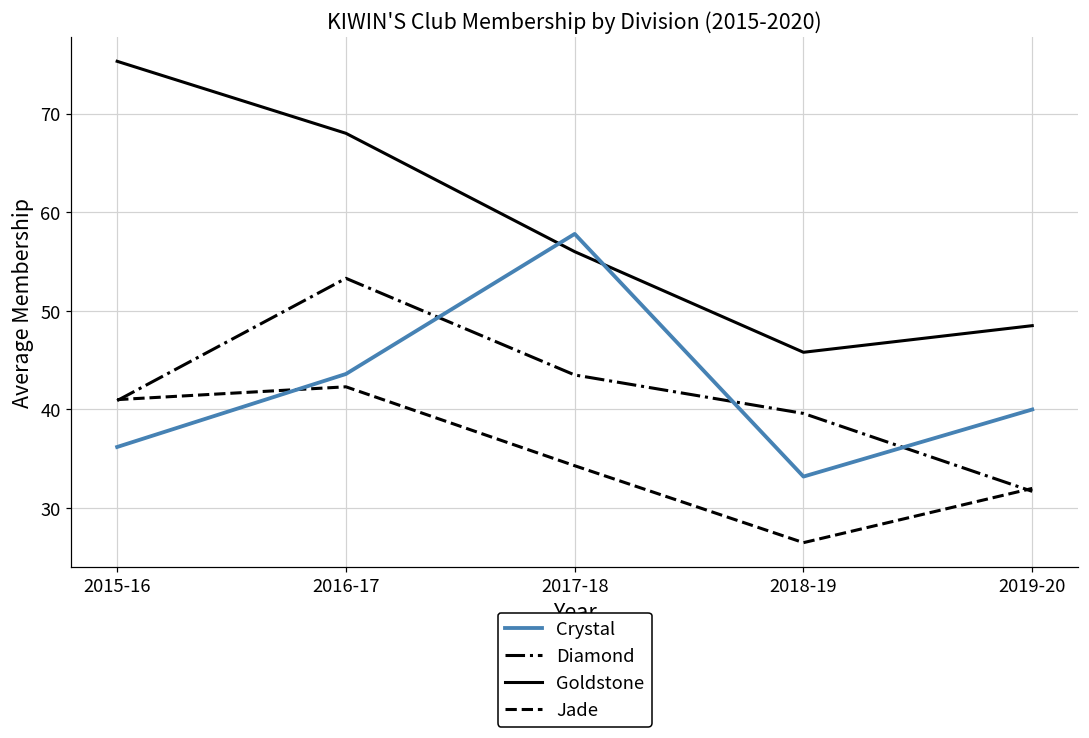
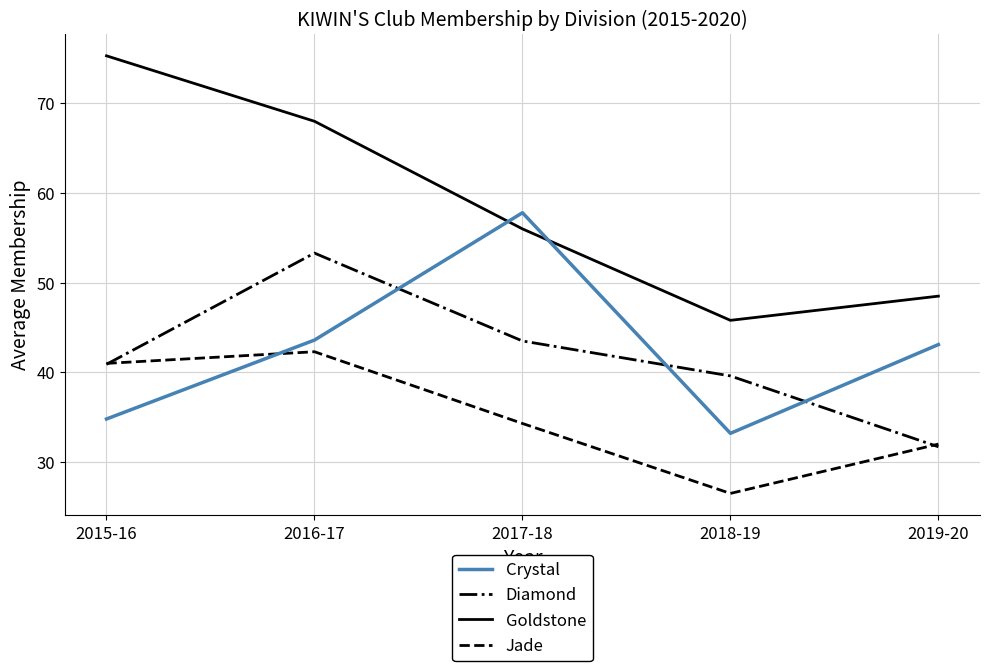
  {
    "Crystal": {
-     "2015-16": 36,
+     "2015-16": 35,
      "2016-17": 44,
      "2017-18": 58,
      "2018-19": 33,
-     "2019-20": 40
+     "2019-20": 43
    }
  }
